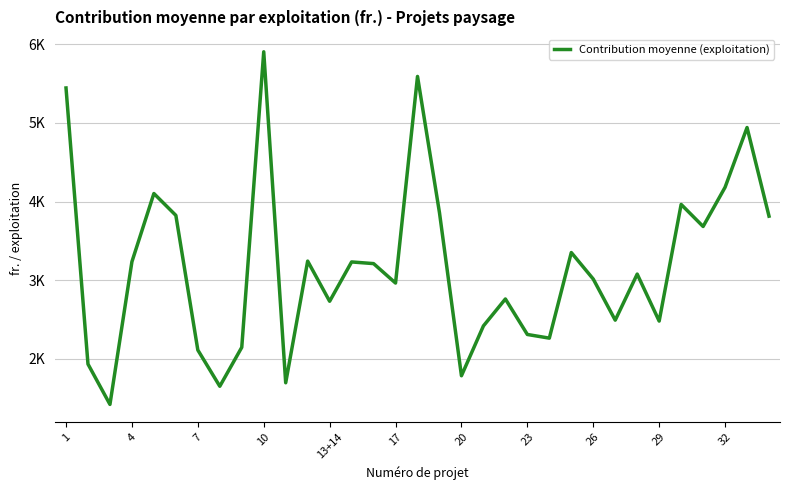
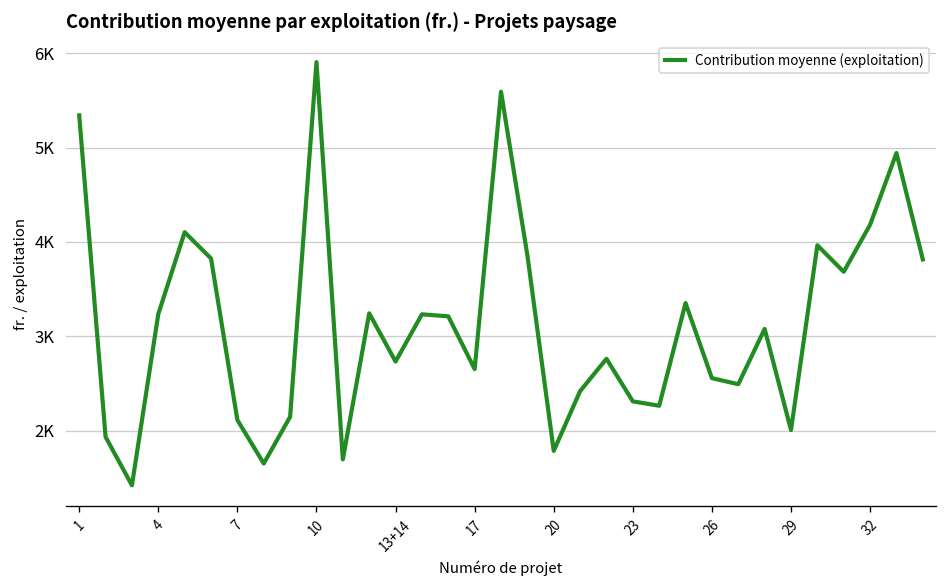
  {
-   "1": 5400,
+   "1": 5300,
    "4": 3200,
    "7": 2100,
    "10": 5900,
    "13+14": 2700,
-   "17": 3000,
+   "17": 2700,
    "20": 1800,
    "23": 2300,
-   "26": 3000,
-   "29": 2500,
+   "26": 2600,
+   "29": 2000,
    "32": 4200
  }
